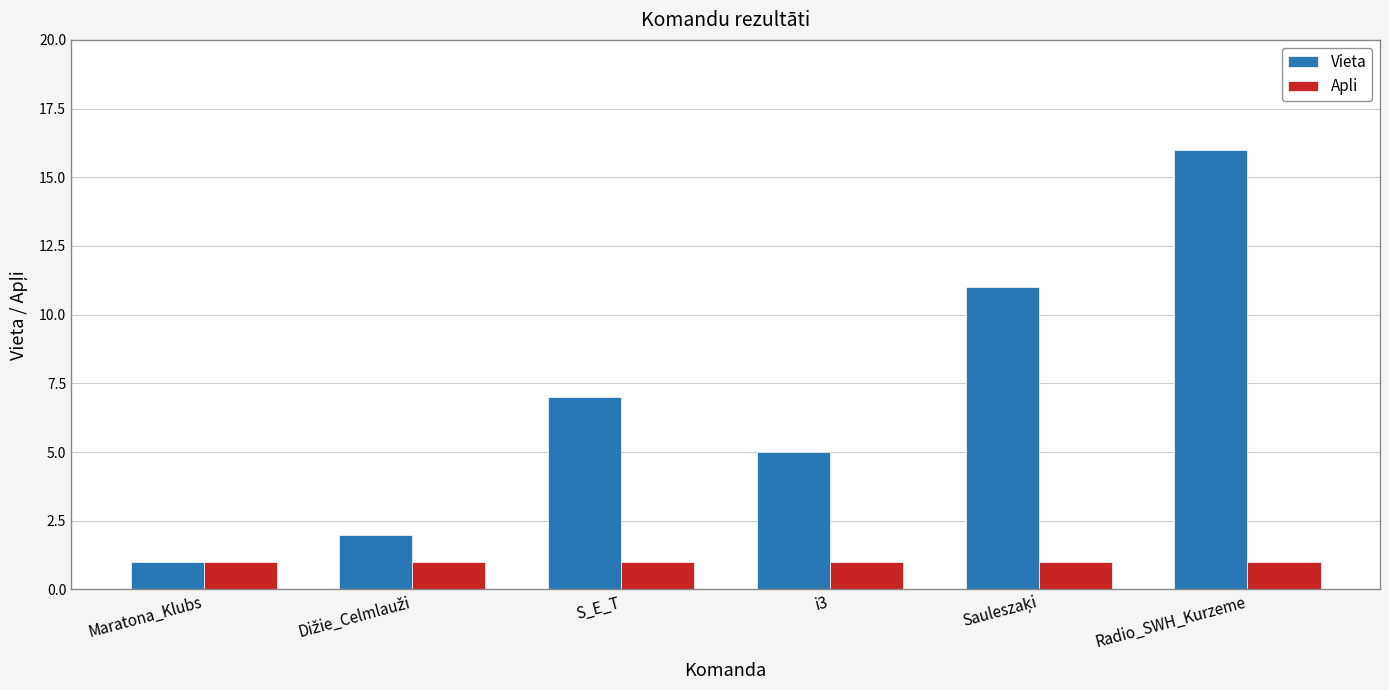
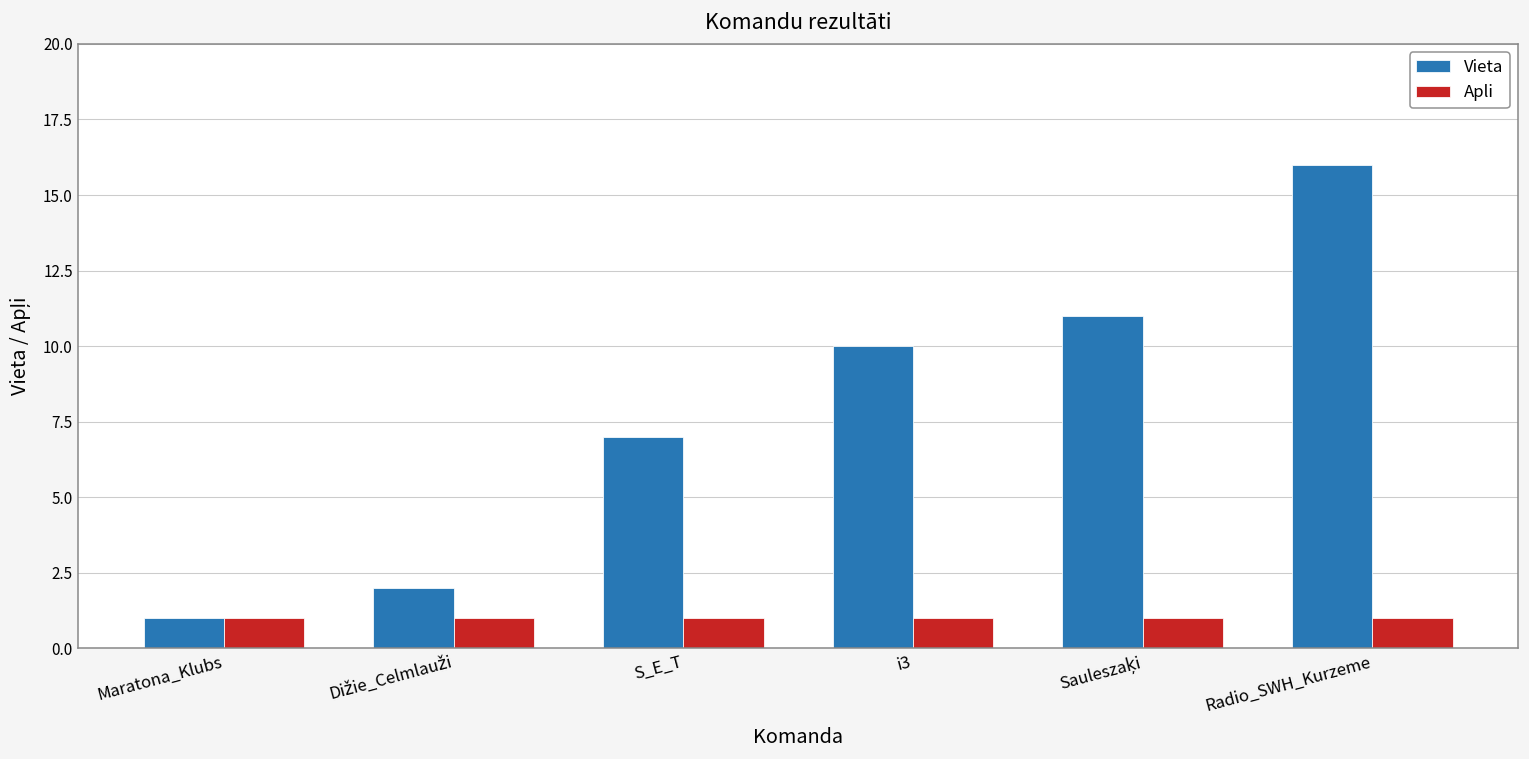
  {
    "Vieta": {
      "Maratona_Klubs": 1,
      "Dižie_Celmlauži": 2,
      "S_E_T": 7,
-     "i3": 5,
+     "i3": 10,
      "Sauleszaķi": 11,
      "Radio_SWH_Kurzeme": 16
    },
    "Apli": {
      "Maratona_Klubs": 1,
      "Dižie_Celmlauži": 1,
      "S_E_T": 1,
      "i3": 1,
      "Sauleszaķi": 1,
      "Radio_SWH_Kurzeme": 1
    }
  }
